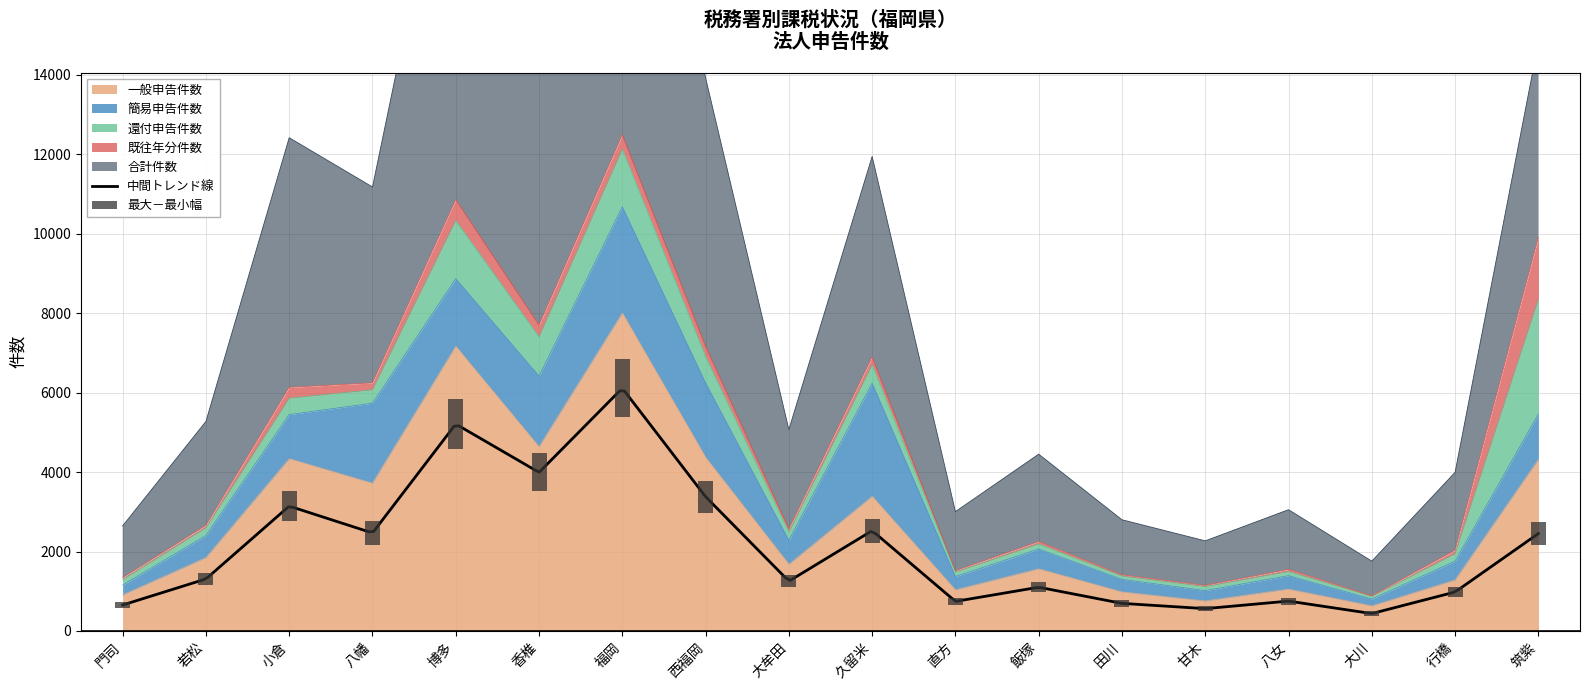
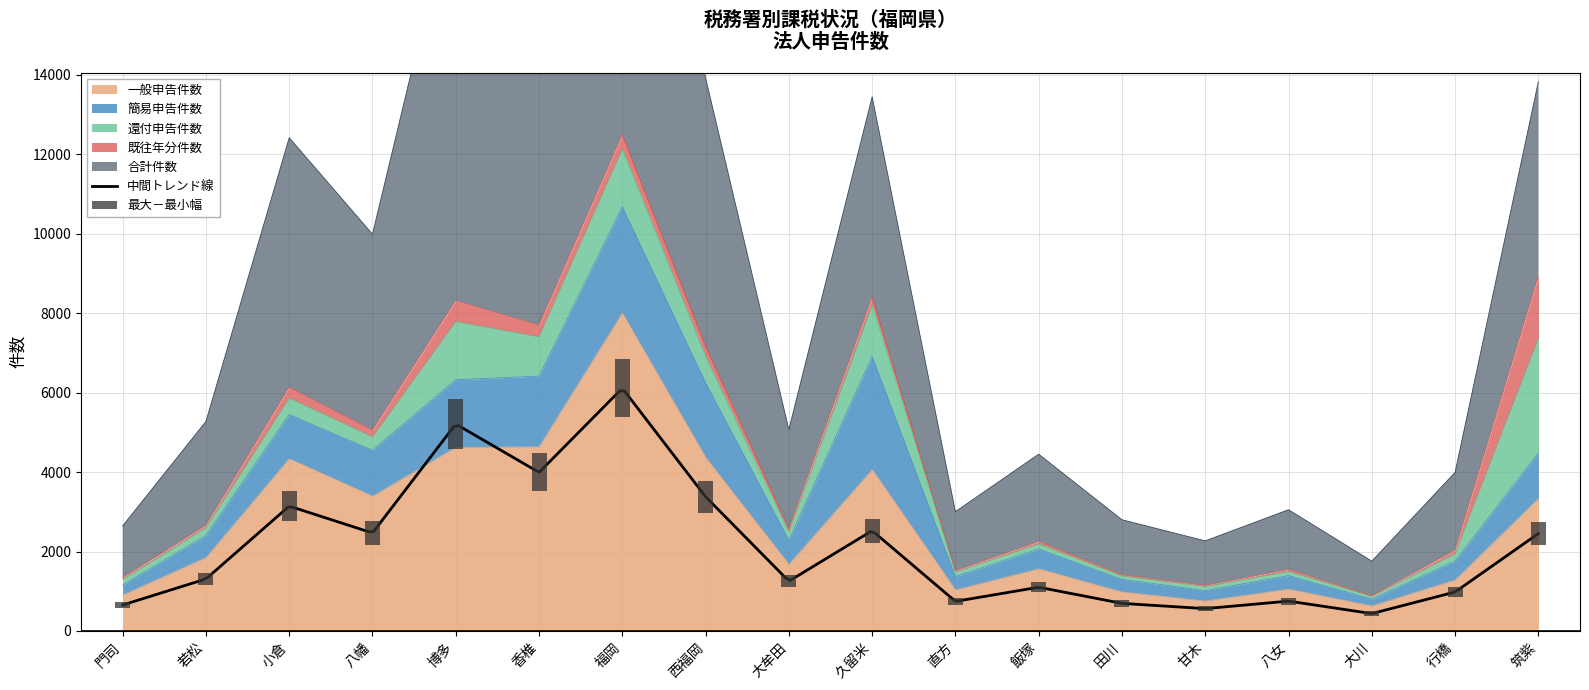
  {
    "一般申告件数": {
      "門司": 900,
      "若松": 1800,
      "小倉": 4300,
-     "八幡": 3700,
-     "博多": 7200,
+     "八幡": 3400,
+     "博多": 4600,
      "香椎": 4600,
      "福岡": 8000,
      "西福岡": 4400,
      "大牟田": 1700,
-     "久留米": 3400,
+     "久留米": 4100,
      "直方": 1000,
      "飯塚": 1600,
      "田川": 1000,
      "甘木": 800,
      "八女": 1100,
      "大川": 600,
      "行橋": 1300,
-     "筑紫": 4300
+     "筑紫": 3300
    },
    "簡易申告件数": {
      "門司": 300,
      "若松": 600,
      "小倉": 1100,
-     "八幡": 2000,
+     "八幡": 1200,
      "博多": 1700,
      "香椎": 1800,
      "福岡": 2700,
      "西福岡": 1900,
      "大牟田": 600,
      "久留米": 2900,
      "直方": 300,
      "飯塚": 500,
      "田川": 300,
      "甘木": 300,
      "八女": 300,
      "大川": 200,
      "行橋": 500,
      "筑紫": 1200
    },
    "還付申告件数": {
      "小倉": 400,
      "八幡": 300,
      "博多": 1500,
      "香椎": 1000,
      "福岡": 1400,
      "西福岡": 700,
      "大牟田": 200,
-     "久留米": 500,
+     "久留米": 1300,
      "行橋": 200,
      "筑紫": 2900
    },
    "既往年分件数": {
      "小倉": 300,
      "八幡": 200,
      "博多": 500,
      "香椎": 300,
      "福岡": 400,
      "西福岡": 300,
      "大牟田": 100,
      "久留米": 200,
      "行橋": 100,
      "筑紫": 1600
    },
    "中間トレンド線": {
      "門司": 700,
      "筑紫": 2500
    }
  }
